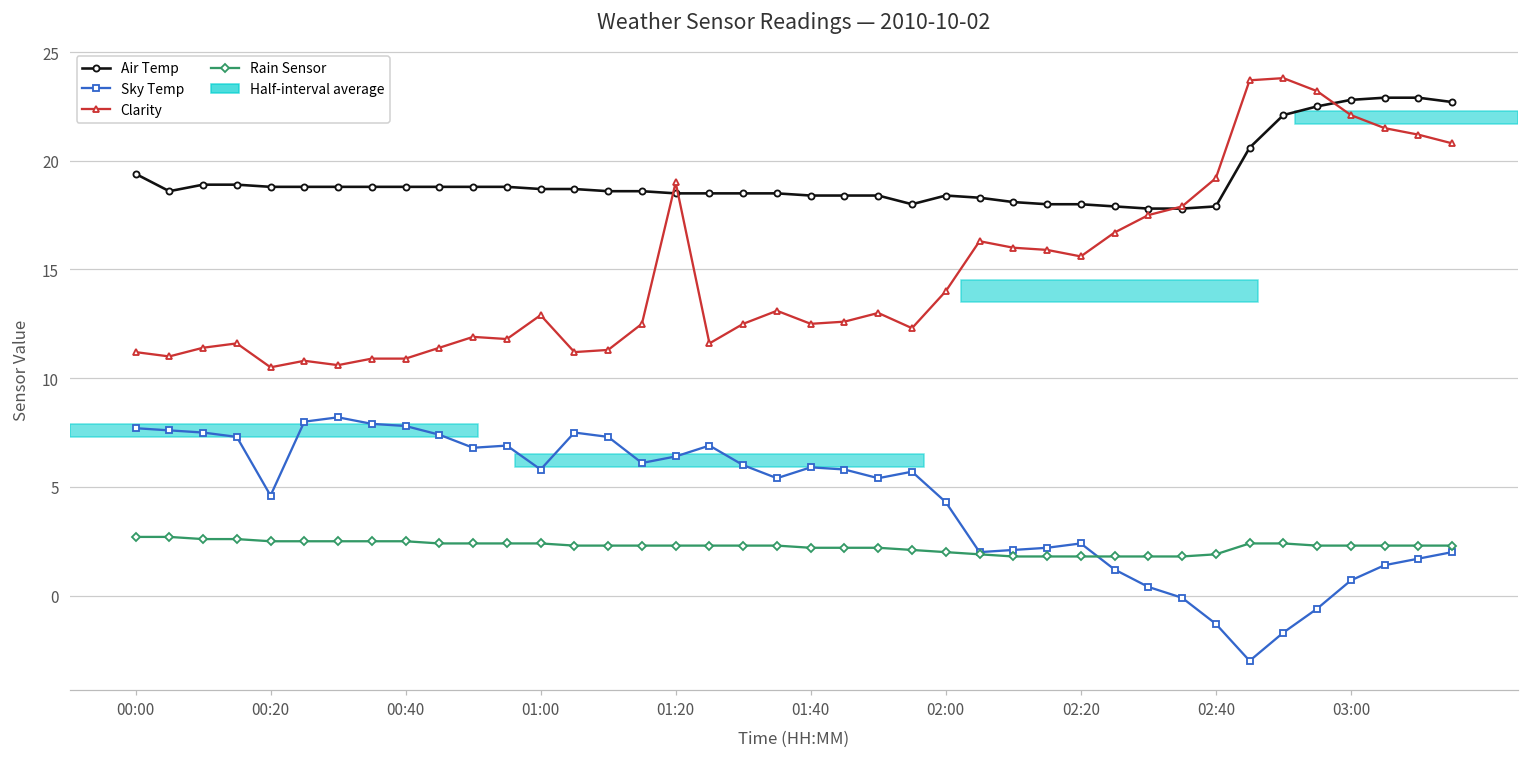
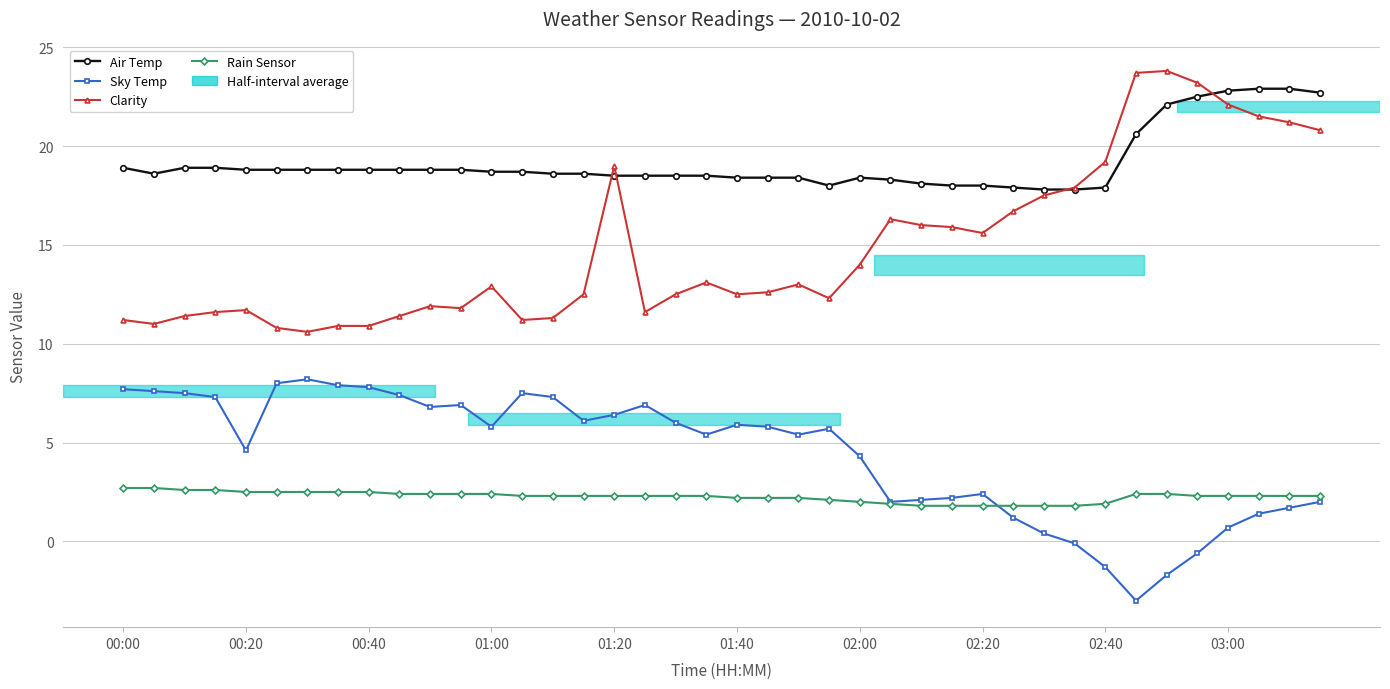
  {
    "Air Temp": {
-     "00:00": 19.4,
+     "00:00": 18.9,
      "00:20": 18.8,
      "00:40": 18.8,
      "01:00": 18.7,
      "01:20": 18.5,
      "01:40": 18.4,
      "02:00": 18.4,
      "02:20": 18.0,
      "02:40": 17.9,
      "03:00": 22.8
    },
    "Sky Temp": {
      "00:00": 7.7,
      "00:20": 4.6,
      "00:40": 7.8,
      "01:00": 5.8,
      "01:20": 6.4,
      "01:40": 5.9,
      "02:00": 4.3,
      "02:20": 2.4,
      "02:40": -1.3,
      "03:00": 0.7
    },
    "Clarity": {
      "00:00": 11.2,
-     "00:20": 10.5,
+     "00:20": 11.7,
      "00:40": 10.9,
      "01:00": 12.9,
      "01:20": 19.0,
      "01:40": 12.5,
      "02:00": 14.0,
      "02:20": 15.6,
      "02:40": 19.2,
      "03:00": 22.1
    },
    "Rain Sensor": {
      "00:00": 2.7,
      "00:20": 2.5,
      "00:40": 2.5,
      "01:00": 2.4,
      "01:20": 2.3,
      "01:40": 2.2,
      "02:00": 2.0,
      "02:20": 1.8,
      "02:40": 1.9,
      "03:00": 2.3
    }
  }
